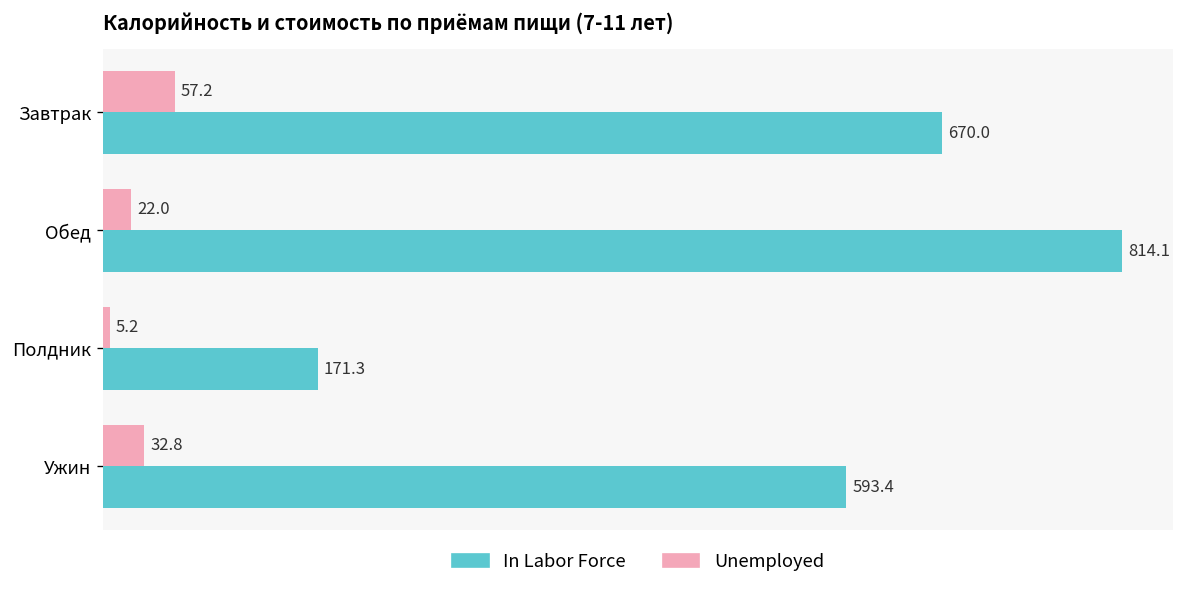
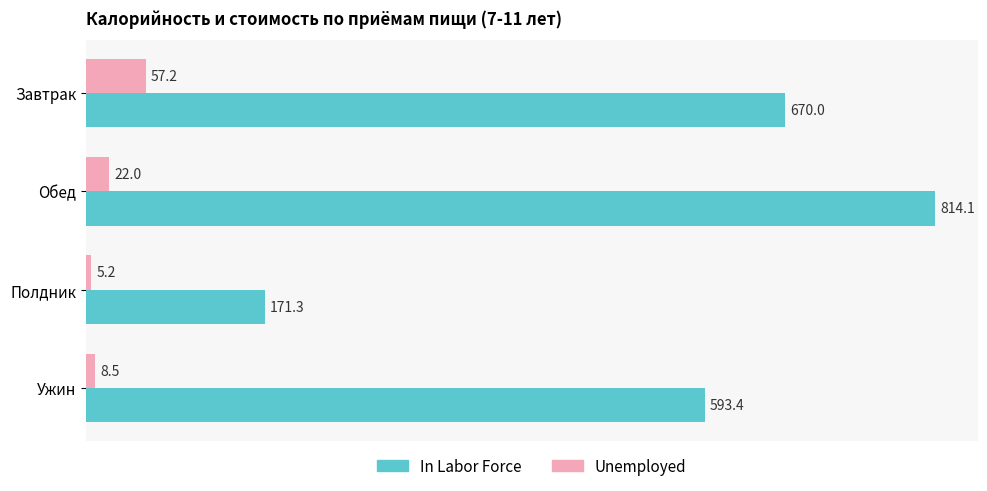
  {
    "In Labor Force": {
      "Завтрак": 670.0,
      "Обед": 814.1,
      "Полдник": 171.3,
      "Ужин": 593.4
    },
    "Unemployed": {
      "Завтрак": 57.2,
      "Обед": 22.0,
      "Полдник": 5.2,
-     "Ужин": 32.8
+     "Ужин": 8.5
    }
  }
